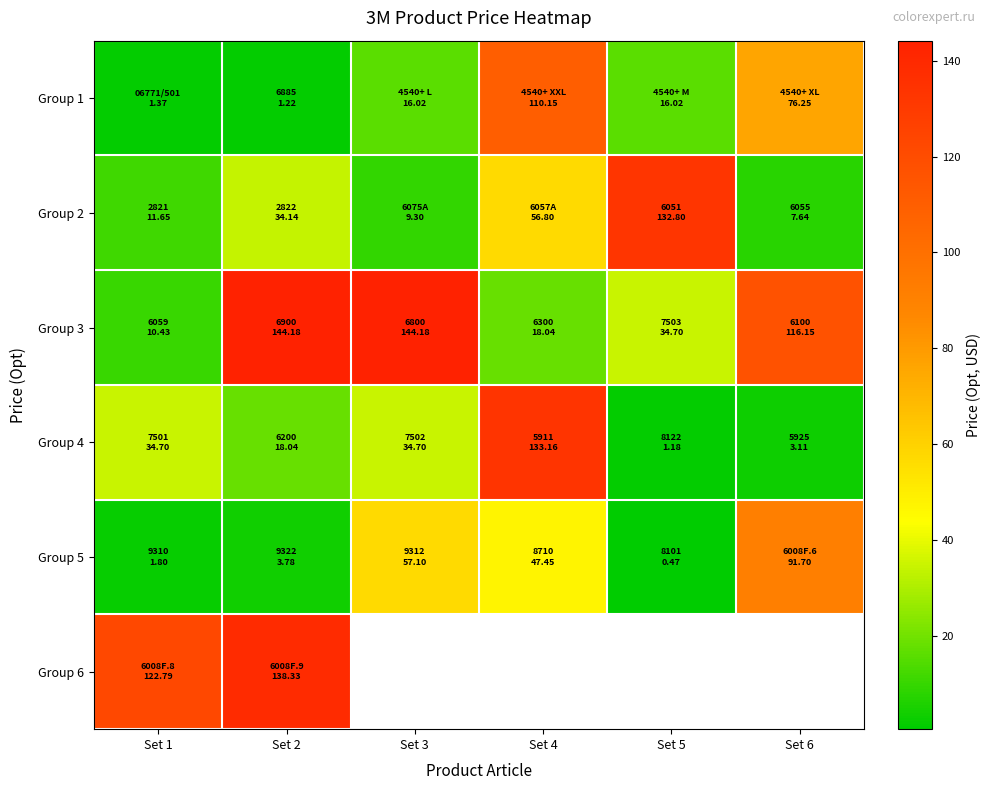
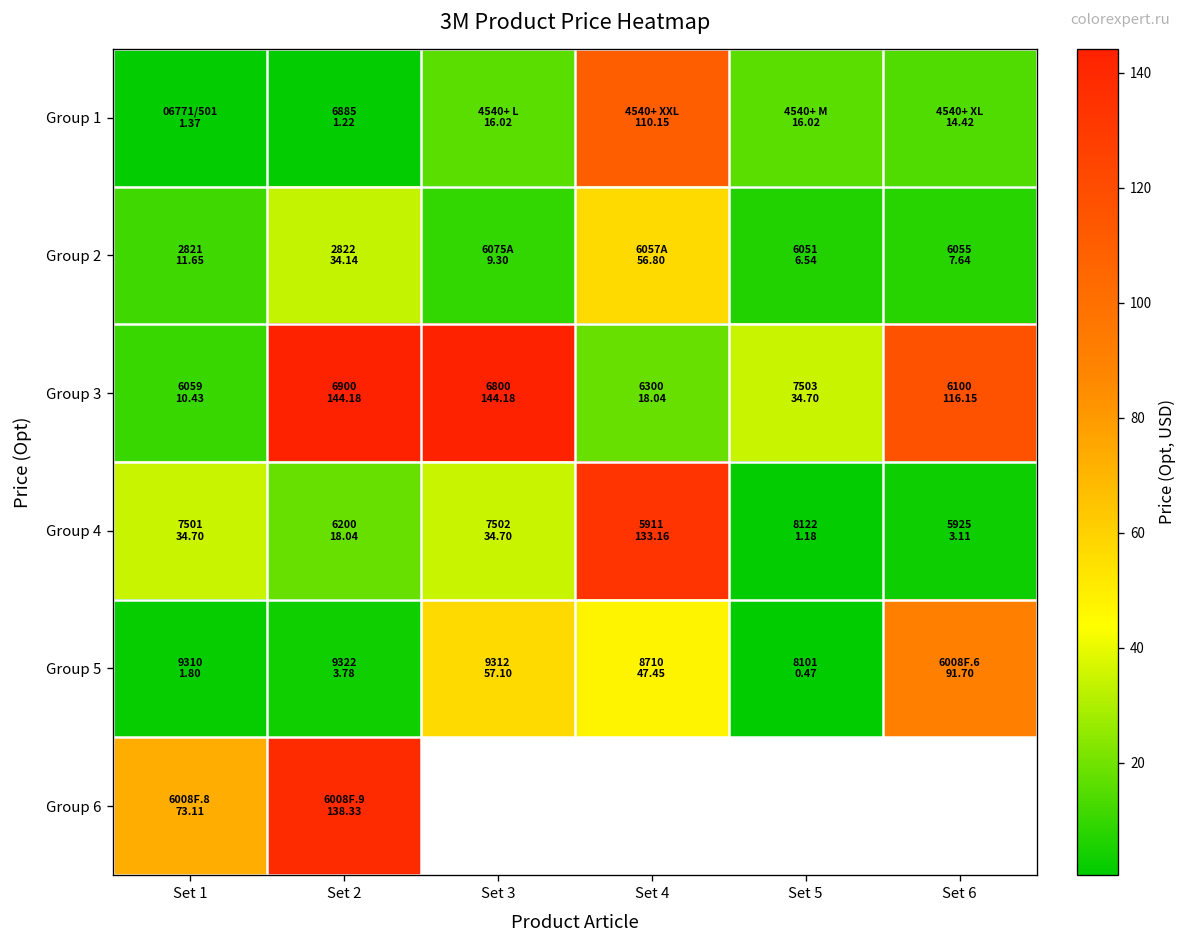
  {
    "Group 1": {
-     "Set 6": 76.25
+     "Set 6": 14.42
    },
    "Group 2": {
-     "Set 5": 132.80
+     "Set 5": 6.54
    },
    "Group 6": {
-     "Set 1": 122.79
+     "Set 1": 73.11
    }
  }
